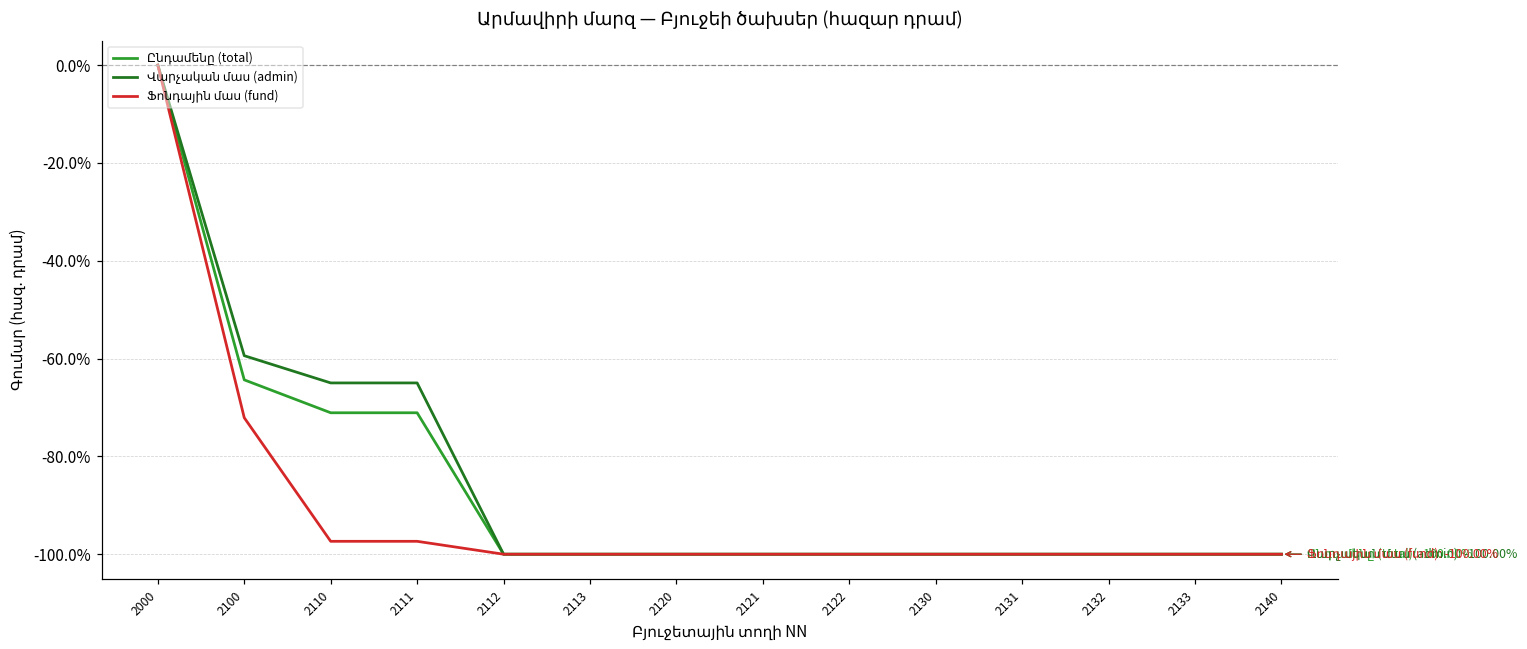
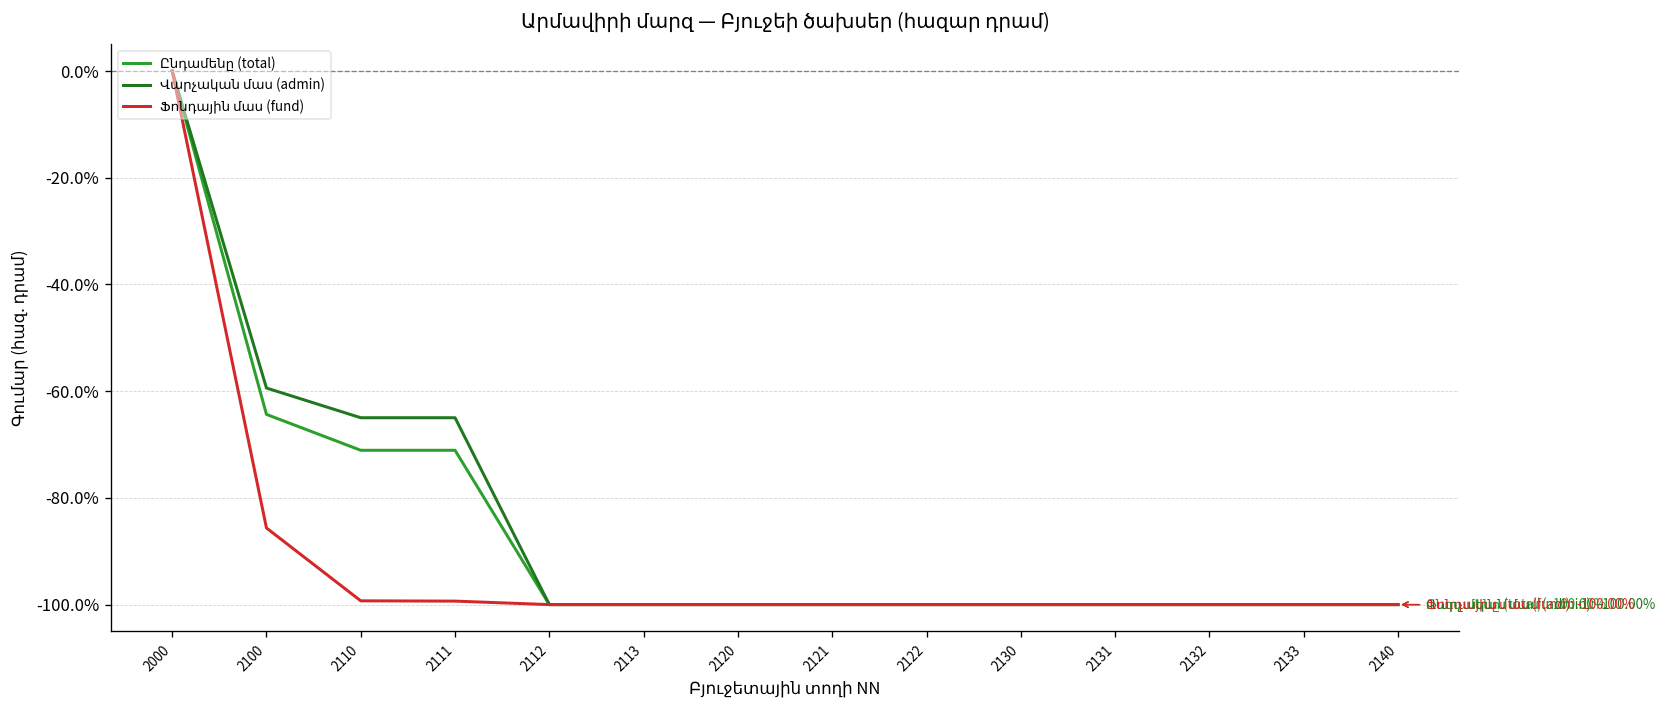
  {
    "Ֆոնդային մաս (fund)": {
-     "2100": "-72%",
-     "2110": "-97%",
-     "2111": "-97%"
+     "2100": "-86%",
+     "2110": "-99%",
+     "2111": "-99%"
    }
  }
